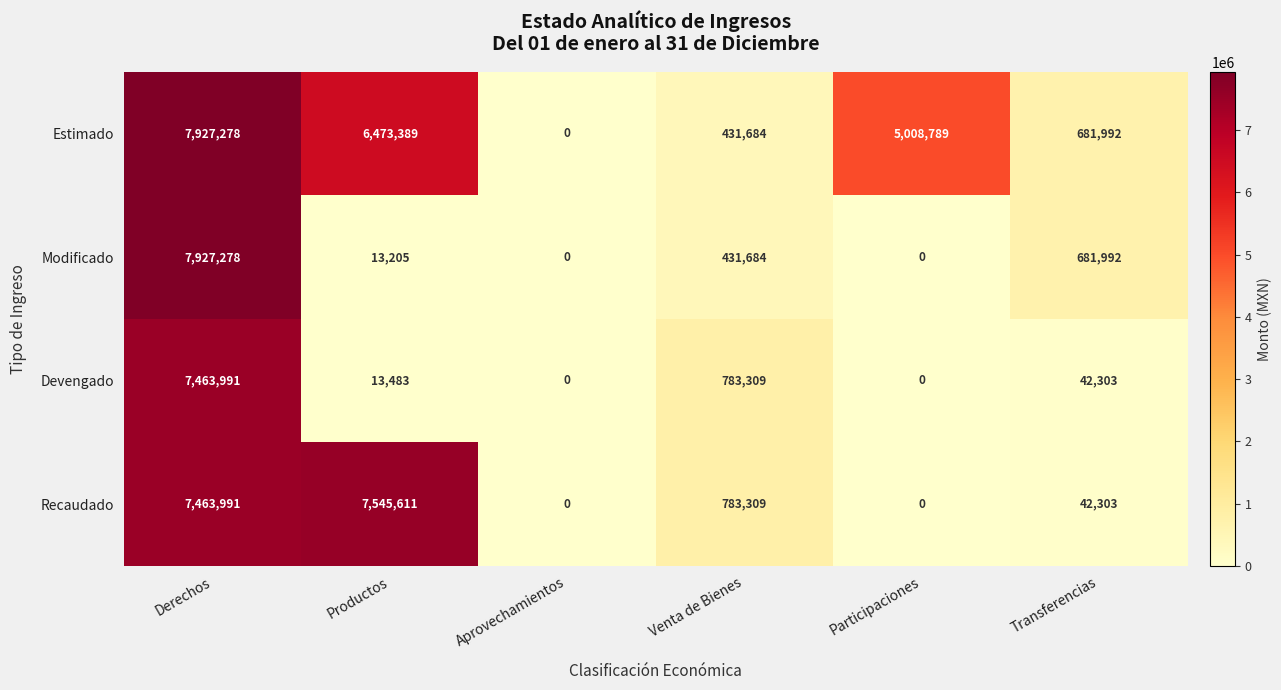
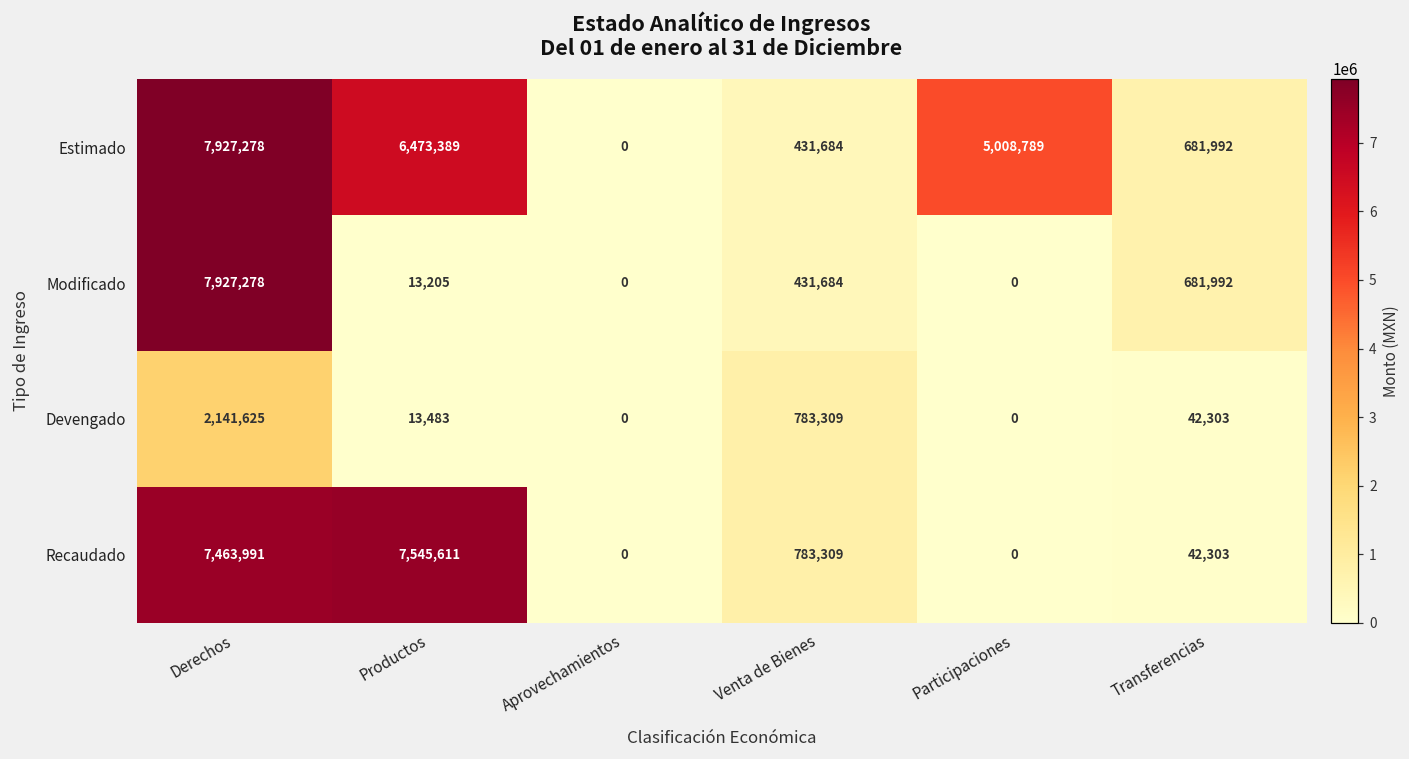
  {
    "Estimado": {
      "Derechos": "7,927,278",
      "Productos": "6,473,389",
      "Aprovechamientos": "0",
      "Venta de Bienes": "431,684",
      "Participaciones": "5,008,789",
      "Transferencias": "681,992"
    },
    "Modificado": {
      "Derechos": "7,927,278",
      "Productos": "13,205",
      "Aprovechamientos": "0",
      "Venta de Bienes": "431,684",
      "Participaciones": "0",
      "Transferencias": "681,992"
    },
    "Devengado": {
-     "Derechos": "7,463,991",
+     "Derechos": "2,141,625",
      "Productos": "13,483",
      "Aprovechamientos": "0",
      "Venta de Bienes": "783,309",
      "Participaciones": "0",
      "Transferencias": "42,303"
    },
    "Recaudado": {
      "Derechos": "7,463,991",
      "Productos": "7,545,611",
      "Aprovechamientos": "0",
      "Venta de Bienes": "783,309",
      "Participaciones": "0",
      "Transferencias": "42,303"
    }
  }
